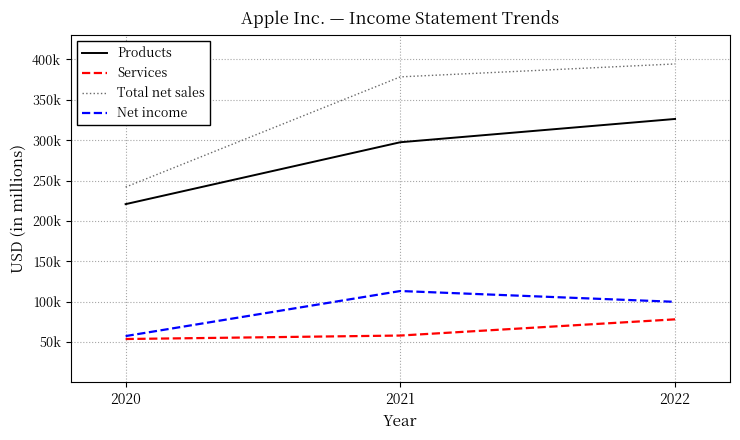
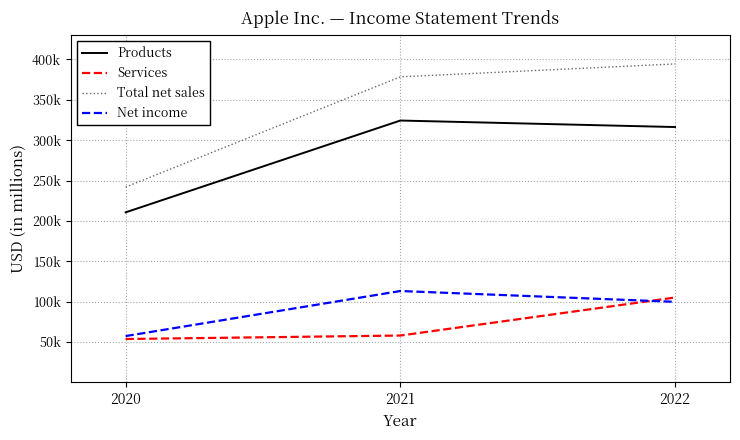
  {
    "Products": {
-     "2020": 220000,
-     "2021": 300000,
-     "2022": 330000
+     "2020": 210000,
+     "2021": 320000,
+     "2022": 320000
    },
    "Services": {
      "2020": 50000,
      "2021": 60000,
-     "2022": 80000
+     "2022": 110000
    },
    "Total net sales": {
      "2020": 240000,
      "2021": 380000,
      "2022": 390000
    },
    "Net income": {
      "2020": 60000,
      "2021": 110000,
      "2022": 100000
    }
  }
